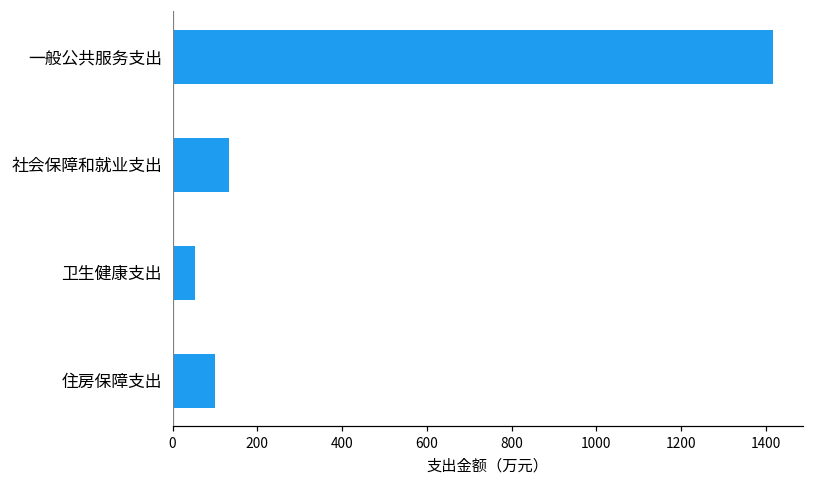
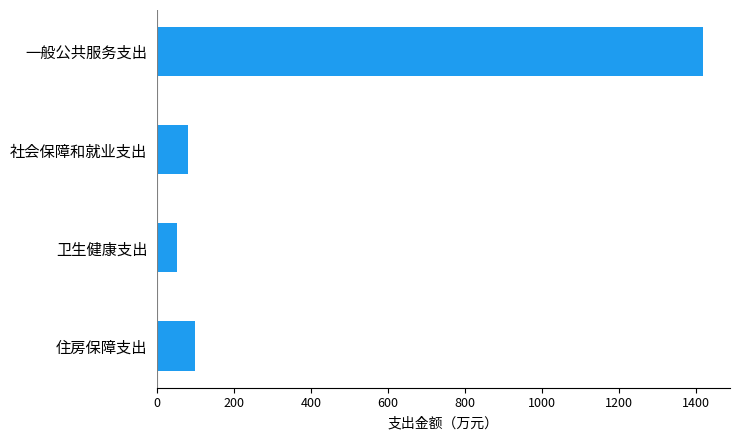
  {
    "一般公共服务支出": 1420,
-   "社会保障和就业支出": 130,
+   "社会保障和就业支出": 80,
    "卫生健康支出": 50,
    "住房保障支出": 100
  }
